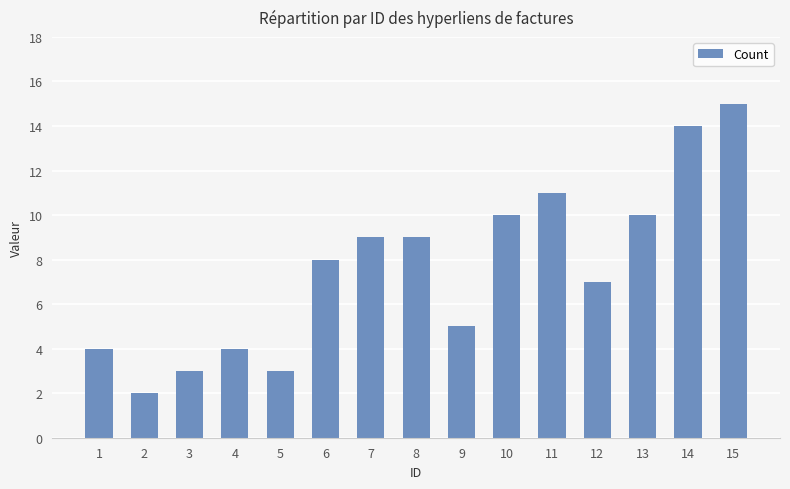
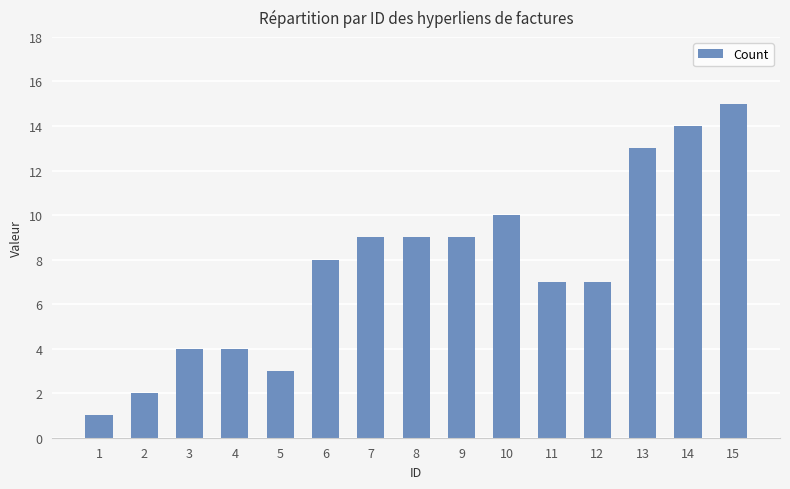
  {
-   "1": 4,
+   "1": 1,
    "2": 2,
-   "3": 3,
+   "3": 4,
    "4": 4,
    "5": 3,
    "6": 8,
    "7": 9,
    "8": 9,
-   "9": 5,
+   "9": 9,
    "10": 10,
-   "11": 11,
+   "11": 7,
    "12": 7,
-   "13": 10,
+   "13": 13,
    "14": 14,
    "15": 15
  }
